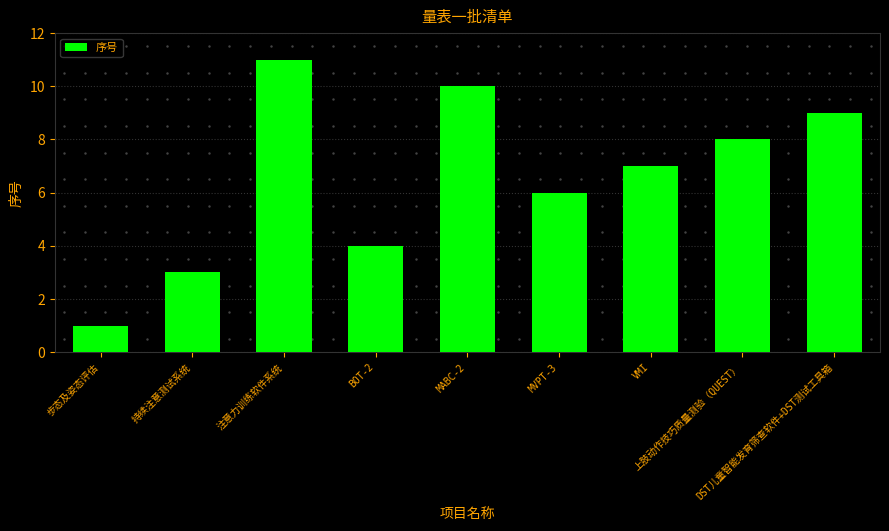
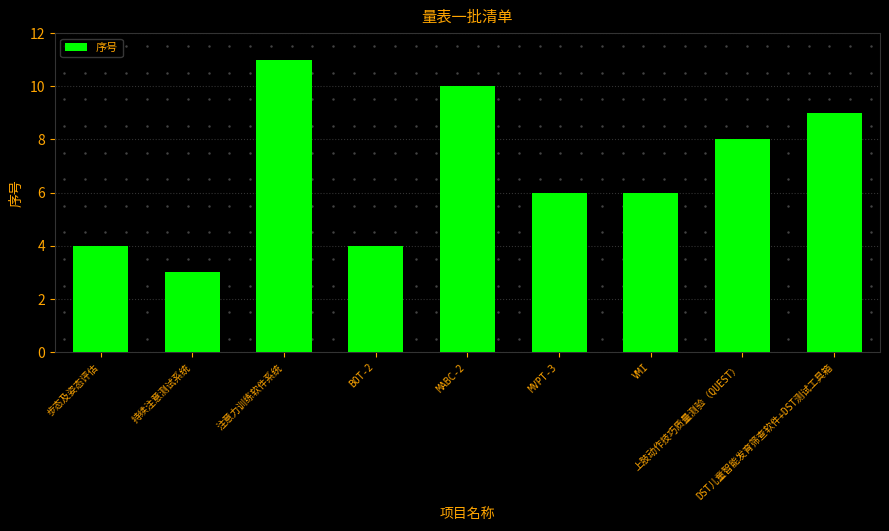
  {
    "序号": {
-     "步态及姿态评估": 1,
+     "步态及姿态评估": 4,
      "持续注意测试系统": 3,
      "注意力训练软件系统": 11,
      "BOT-2": 4,
      "MABC-2": 10,
      "MVPT-3": 6,
-     "VMI": 7,
+     "VMI": 6,
      "上肢动作技巧质量测验（QUEST）": 8,
      "DST儿童智能发育筛查软件+DST测试工具箱": 9
    }
  }
